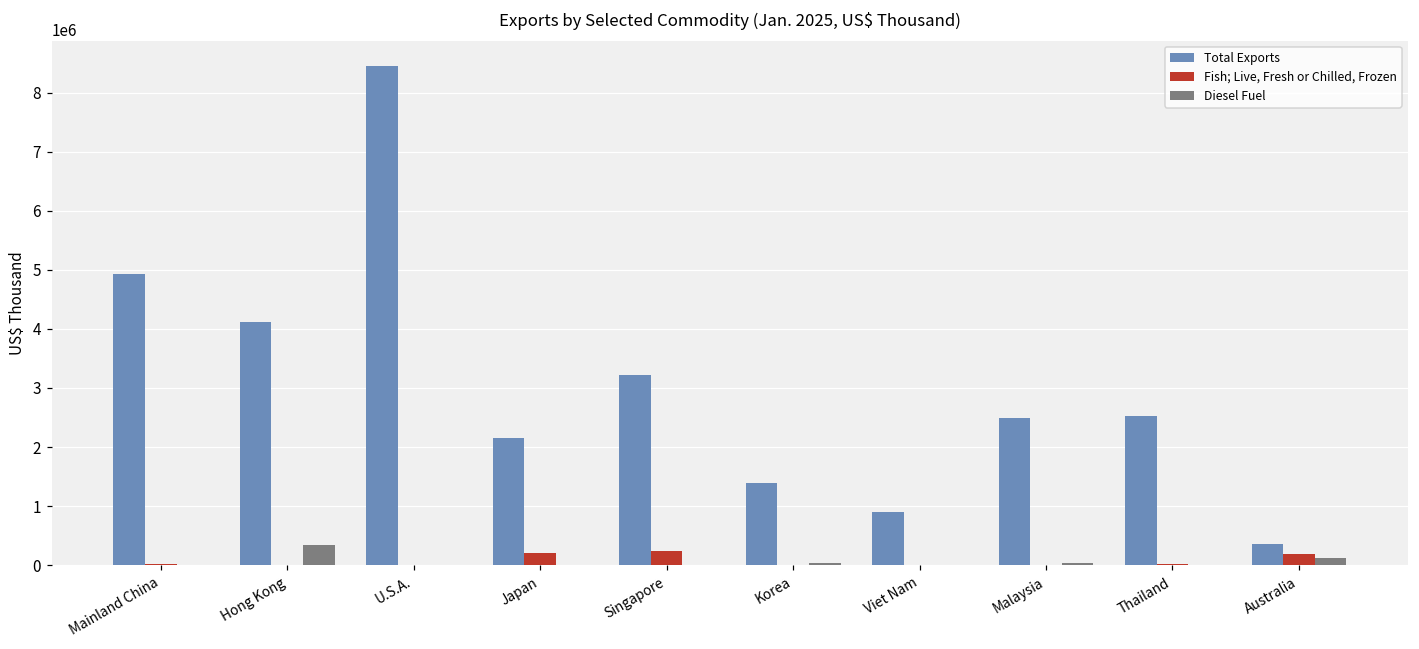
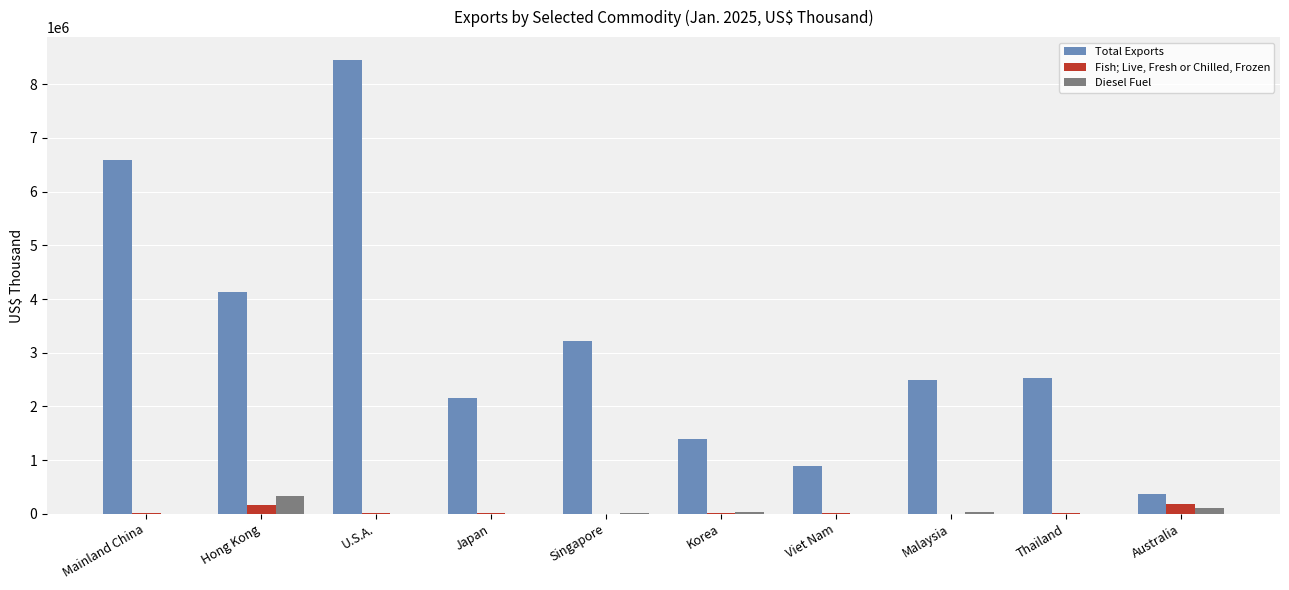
  {
    "Total Exports": {
-     "Mainland China": 4900000,
+     "Mainland China": 6600000,
      "Hong Kong": 4100000,
      "U.S.A.": 8500000,
      "Japan": 2200000,
      "Singapore": 3200000,
      "Korea": 1400000,
      "Viet Nam": 900000,
      "Malaysia": 2500000,
      "Thailand": 2500000,
      "Australia": 400000
    },
    "Fish; Live, Fresh or Chilled, Frozen": {
-     "Hong Kong": 0,
-     "Japan": 200000,
-     "Singapore": 200000,
+     "Hong Kong": 200000,
+     "Japan": 0,
+     "Singapore": 0,
      "Australia": 200000
    },
    "Diesel Fuel": {
      "Mainland China": 0,
      "Hong Kong": 300000,
      "U.S.A.": 0,
      "Japan": 0,
      "Viet Nam": 0,
      "Thailand": 0,
      "Australia": 100000
    }
  }
